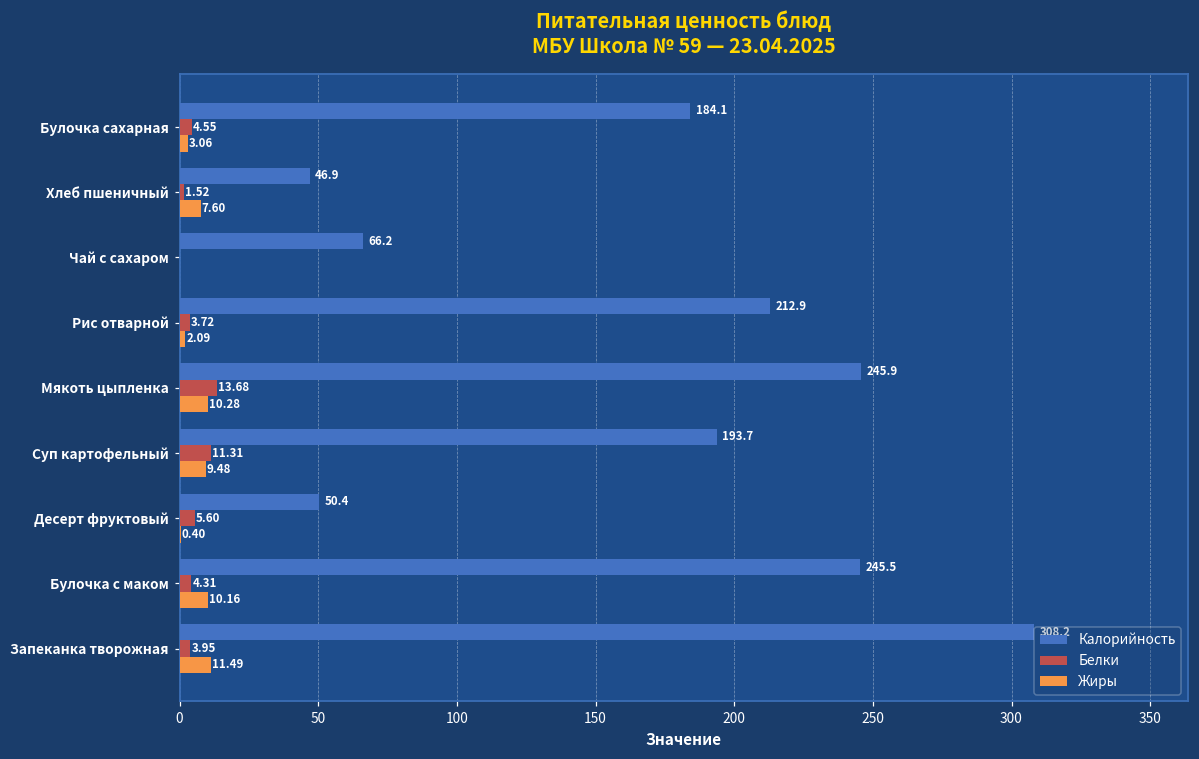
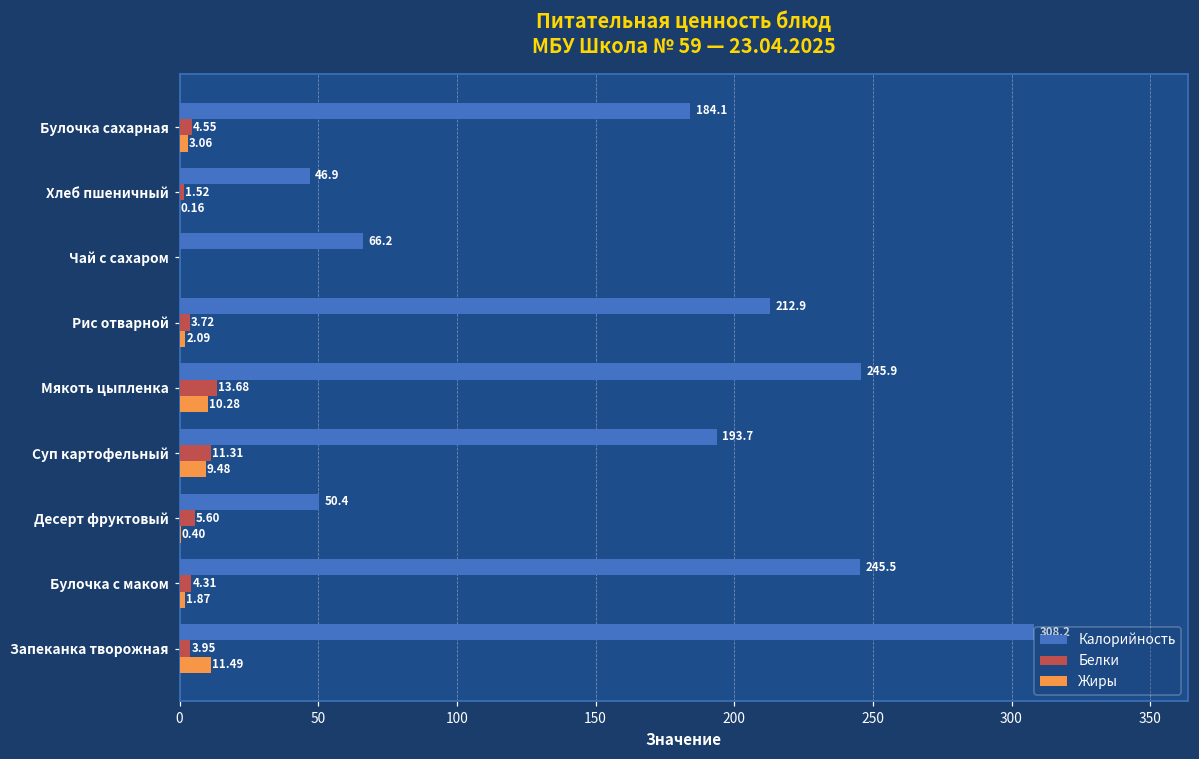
  {
    "Калорийность": {
      "Булочка сахарная": 184.1,
      "Хлеб пшеничный": 46.9,
      "Чай с сахаром": 66.2,
      "Рис отварной": 212.9,
      "Мякоть цыпленка": 245.9,
      "Суп картофельный": 193.7,
      "Десерт фруктовый": 50.4,
      "Булочка с маком": 245.5
    },
    "Белки": {
      "Булочка сахарная": 4.55,
      "Хлеб пшеничный": 1.52,
      "Рис отварной": 3.72,
      "Мякоть цыпленка": 13.68,
      "Суп картофельный": 11.31,
      "Десерт фруктовый": 5.60,
      "Булочка с маком": 4.31,
      "Запеканка творожная": 3.95
    },
    "Жиры": {
      "Булочка сахарная": 3.06,
-     "Хлеб пшеничный": 7.60,
+     "Хлеб пшеничный": 0.16,
      "Рис отварной": 2.09,
      "Мякоть цыпленка": 10.28,
      "Суп картофельный": 9.48,
      "Десерт фруктовый": 0.40,
-     "Булочка с маком": 10.16,
+     "Булочка с маком": 1.87,
      "Запеканка творожная": 11.49
    }
  }
